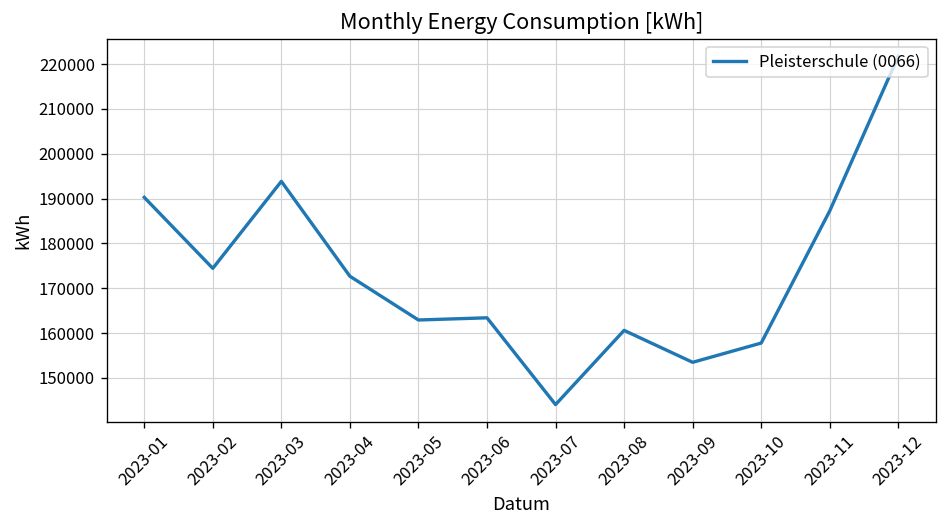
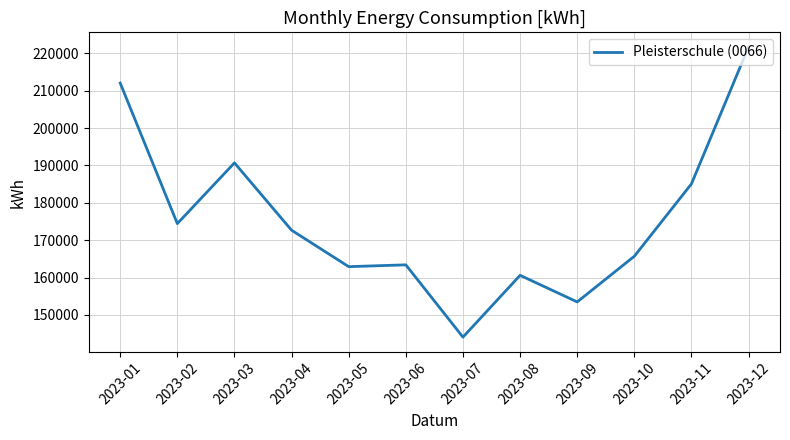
  {
-   "2023-01": 190000,
+   "2023-01": 212000,
    "2023-02": 174000,
-   "2023-03": 194000,
+   "2023-03": 191000,
    "2023-04": 173000,
    "2023-05": 163000,
    "2023-06": 163000,
    "2023-07": 144000,
    "2023-08": 161000,
    "2023-09": 153000,
-   "2023-10": 158000,
-   "2023-11": 187000
+   "2023-10": 166000,
+   "2023-11": 185000
  }
